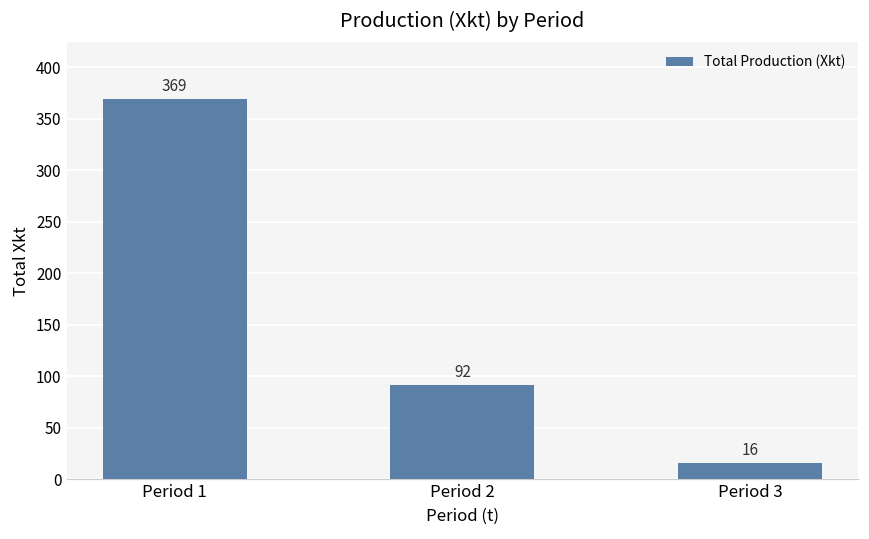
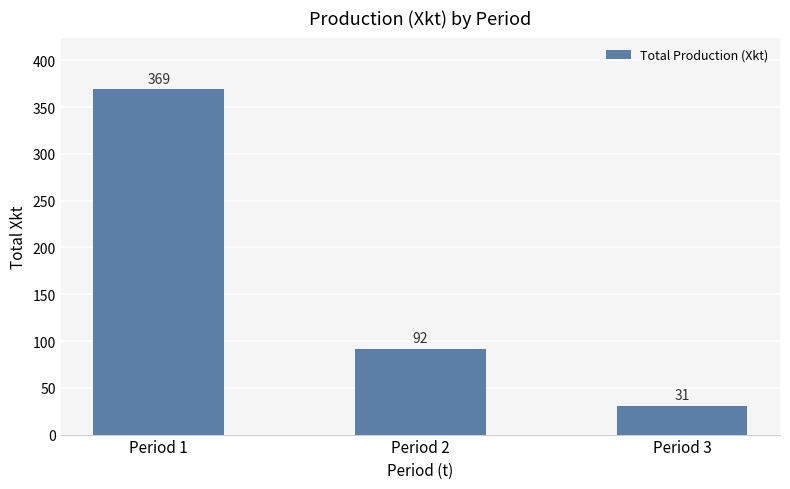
  {
    "Period 1": 369,
    "Period 2": 92,
-   "Period 3": 16
+   "Period 3": 31
  }
